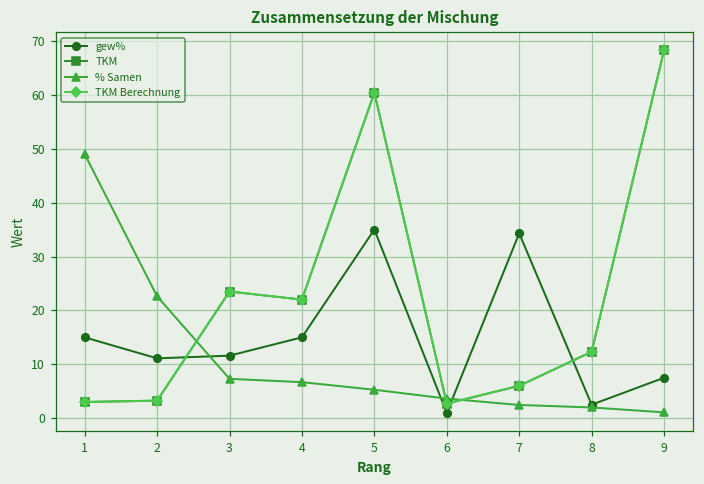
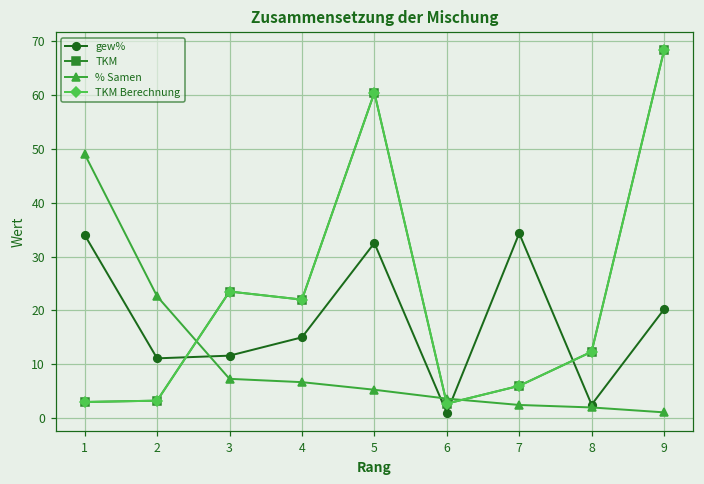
  {
    "gew%": {
-     "1": 15,
+     "1": 34,
      "2": 11,
      "3": 12,
      "4": 15,
-     "5": 35,
+     "5": 33,
      "6": 1,
      "7": 34,
-     "9": 8
+     "9": 20
    }
  }
